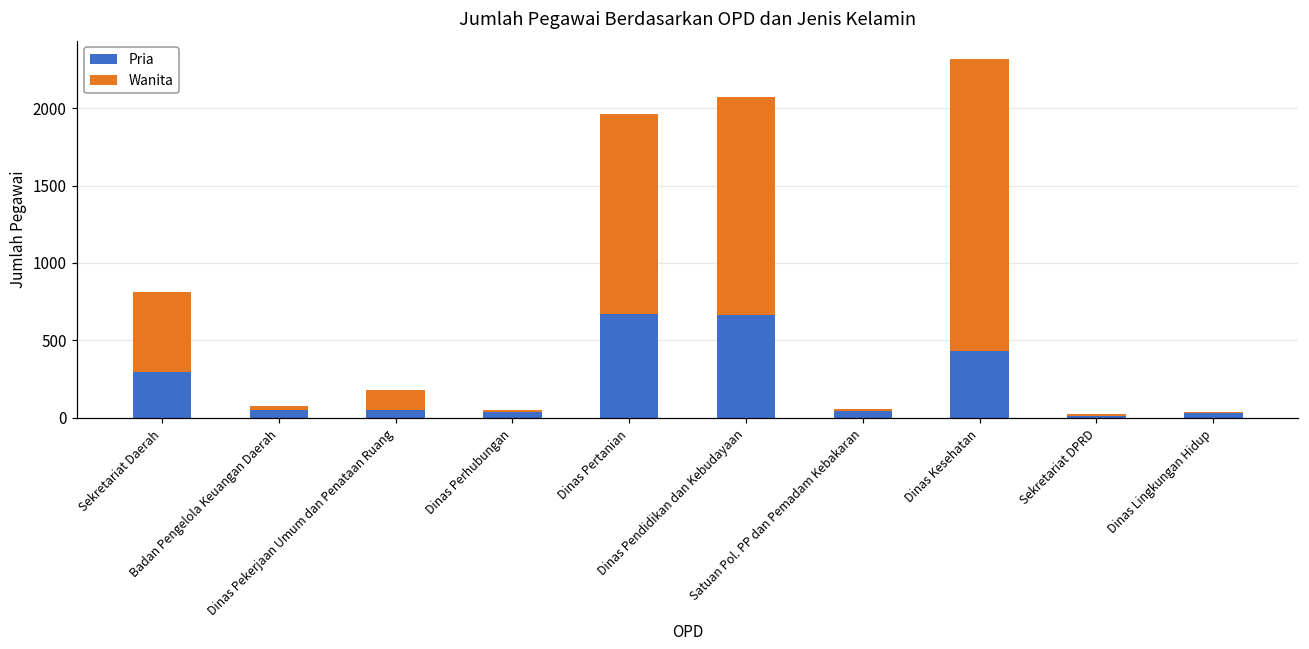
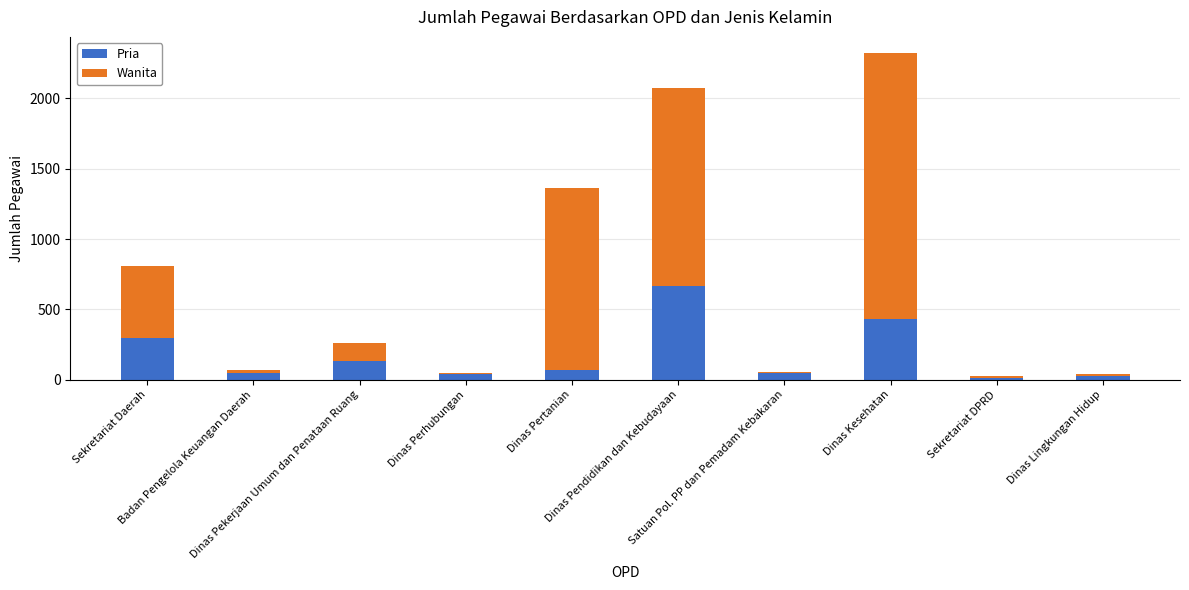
  {
    "Pria": {
      "Sekretariat Daerah": 300,
      "Badan Pengelola Keuangan Daerah": 50,
-     "Dinas Pekerjaan Umum dan Penataan Ruang": 50,
+     "Dinas Pekerjaan Umum dan Penataan Ruang": 130,
      "Dinas Perhubungan": 40,
-     "Dinas Pertanian": 670,
+     "Dinas Pertanian": 70,
      "Dinas Pendidikan dan Kebudayaan": 670,
      "Satuan Pol. PP dan Pemadam Kebakaran": 50,
      "Dinas Kesehatan": 430,
      "Dinas Lingkungan Hidup": 30
    },
    "Wanita": {
      "Sekretariat Daerah": 510,
      "Badan Pengelola Keuangan Daerah": 20,
      "Dinas Pekerjaan Umum dan Penataan Ruang": 130,
      "Dinas Pertanian": 1290,
      "Dinas Pendidikan dan Kebudayaan": 1410,
      "Dinas Kesehatan": 1890
    }
  }
